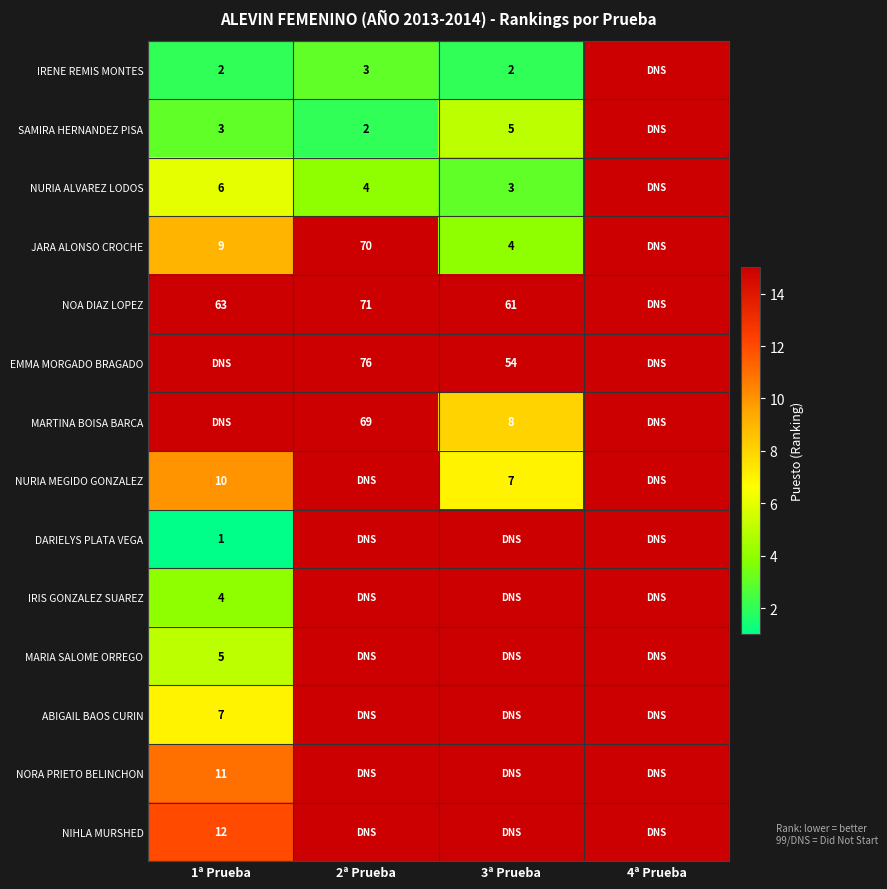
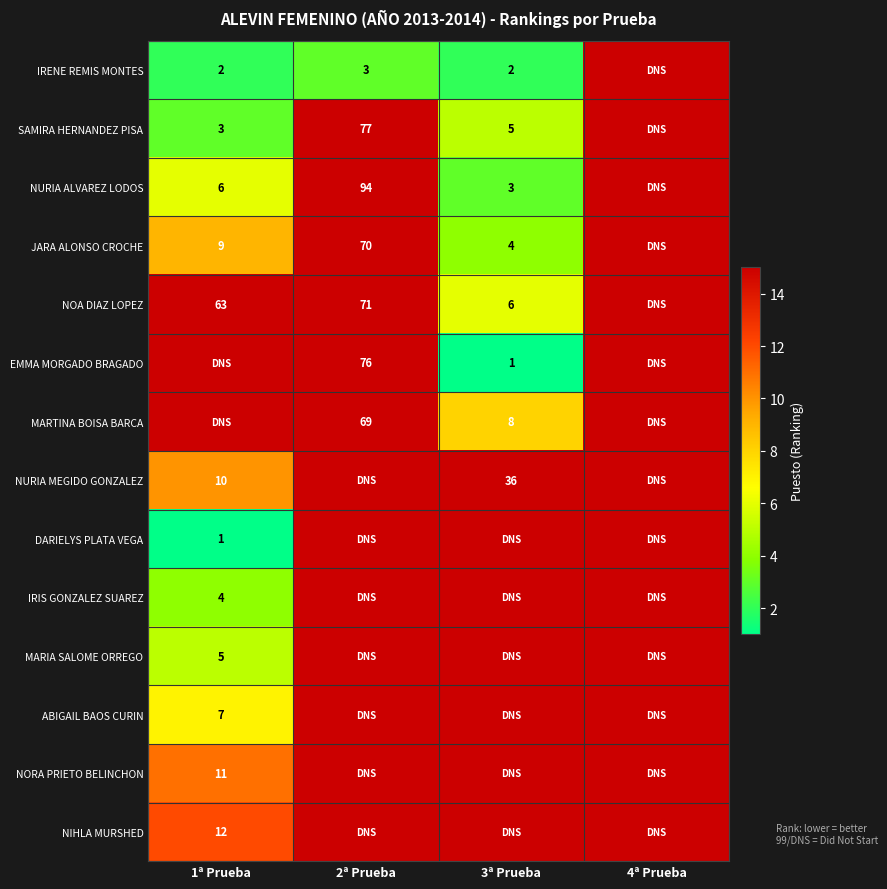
  {
    "IRENE REMIS MONTES": {
      "1ª Prueba": 2,
      "2ª Prueba": 3,
      "3ª Prueba": 2
    },
    "SAMIRA HERNANDEZ PISA": {
      "1ª Prueba": 3,
-     "2ª Prueba": 2,
+     "2ª Prueba": 77,
      "3ª Prueba": 5
    },
    "NURIA ALVAREZ LODOS": {
      "1ª Prueba": 6,
-     "2ª Prueba": 4,
+     "2ª Prueba": 94,
      "3ª Prueba": 3
    },
    "JARA ALONSO CROCHE": {
      "1ª Prueba": 9,
      "2ª Prueba": 70,
      "3ª Prueba": 4
    },
    "NOA DIAZ LOPEZ": {
      "1ª Prueba": 63,
      "2ª Prueba": 71,
-     "3ª Prueba": 61
+     "3ª Prueba": 6
    },
    "EMMA MORGADO BRAGADO": {
      "2ª Prueba": 76,
-     "3ª Prueba": 54
+     "3ª Prueba": 1
    },
    "MARTINA BOISA BARCA": {
      "2ª Prueba": 69,
      "3ª Prueba": 8
    },
    "NURIA MEGIDO GONZALEZ": {
      "1ª Prueba": 10,
-     "3ª Prueba": 7
+     "3ª Prueba": 36
    },
    "DARIELYS PLATA VEGA": {
      "1ª Prueba": 1
    },
    "IRIS GONZALEZ SUAREZ": {
      "1ª Prueba": 4
    },
    "MARIA SALOME ORREGO": {
      "1ª Prueba": 5
    },
    "ABIGAIL BAOS CURIN": {
      "1ª Prueba": 7
    },
    "NORA PRIETO BELINCHON": {
      "1ª Prueba": 11
    },
    "NIHLA MURSHED": {
      "1ª Prueba": 12
    }
  }
